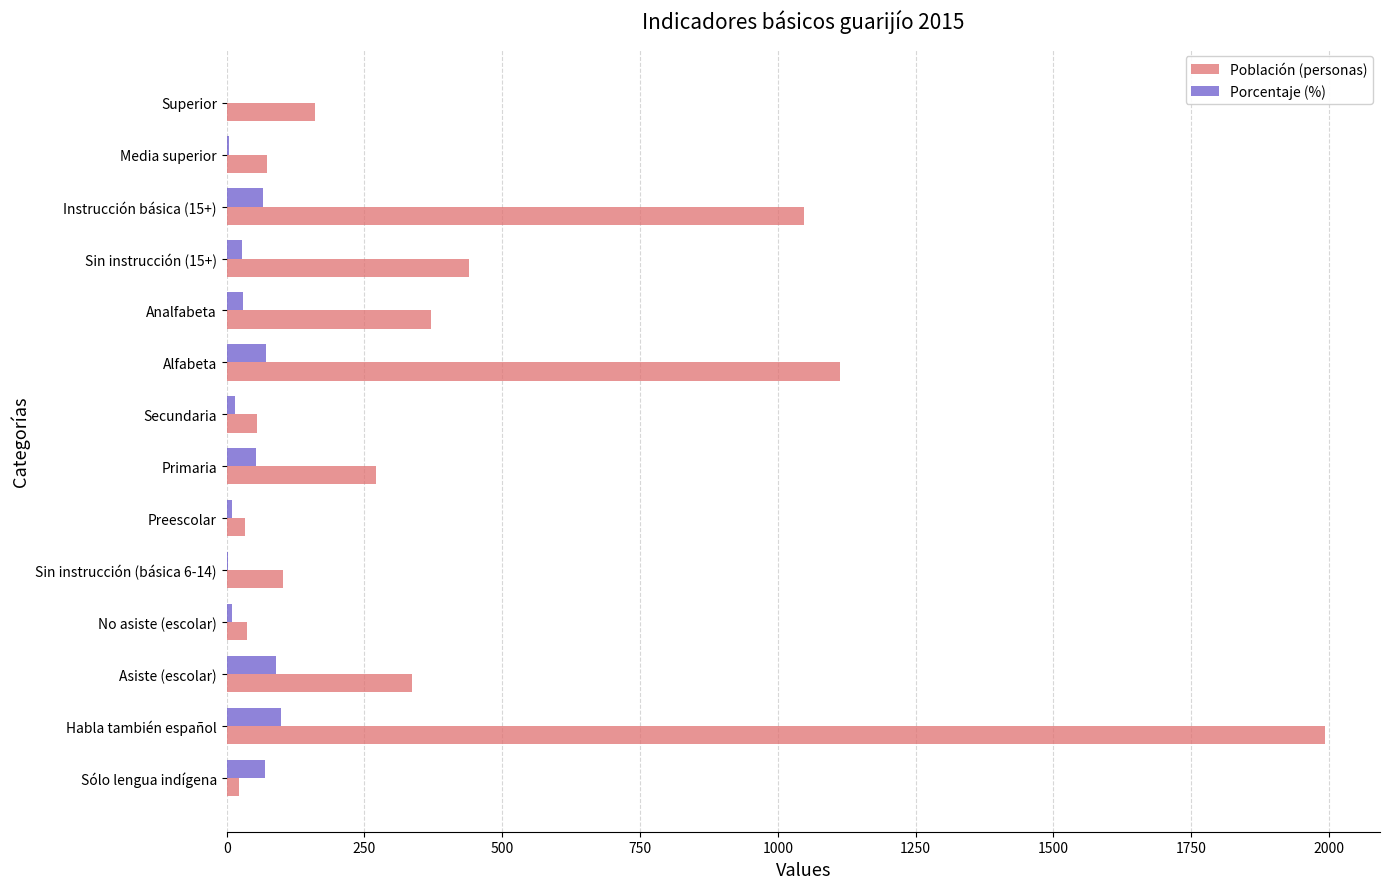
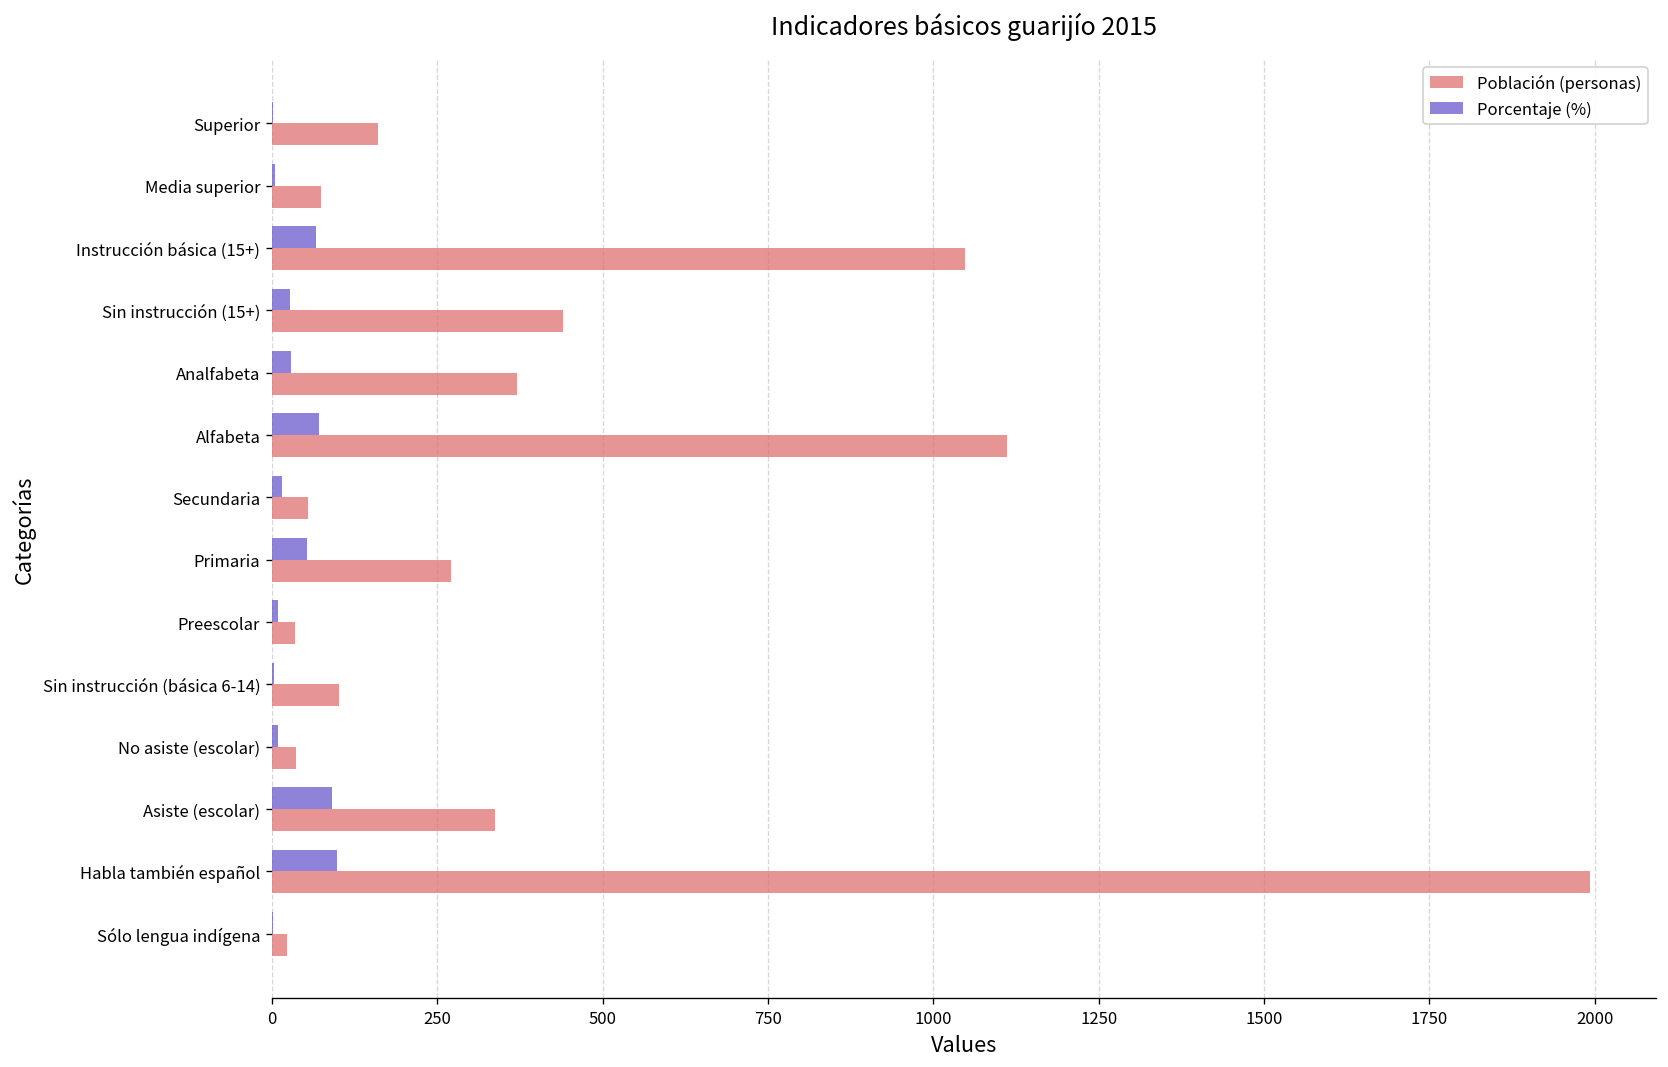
  {
    "Población (personas)": {
      "Superior": 160,
      "Media superior": 70,
      "Instrucción básica (15+)": 1050,
      "Sin instrucción (15+)": 440,
      "Analfabeta": 370,
      "Alfabeta": 1110,
      "Secundaria": 60,
      "Primaria": 270,
      "Preescolar": 30,
      "Sin instrucción (básica 6-14)": 100,
      "No asiste (escolar)": 40,
      "Asiste (escolar)": 340,
      "Habla también español": 1990,
      "Sólo lengua indígena": 20
    },
    "Porcentaje (%)": {
      "Media superior": 0,
      "Instrucción básica (15+)": 70,
      "Sin instrucción (15+)": 30,
      "Analfabeta": 30,
      "Alfabeta": 70,
      "Secundaria": 10,
      "Primaria": 50,
      "Preescolar": 10,
      "No asiste (escolar)": 10,
      "Asiste (escolar)": 90,
      "Habla también español": 100,
-     "Sólo lengua indígena": 70
+     "Sólo lengua indígena": 0
    }
  }
